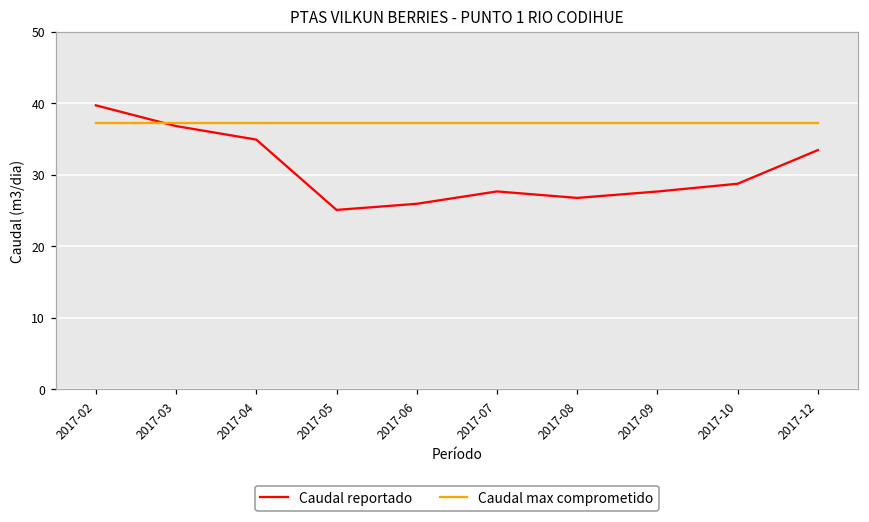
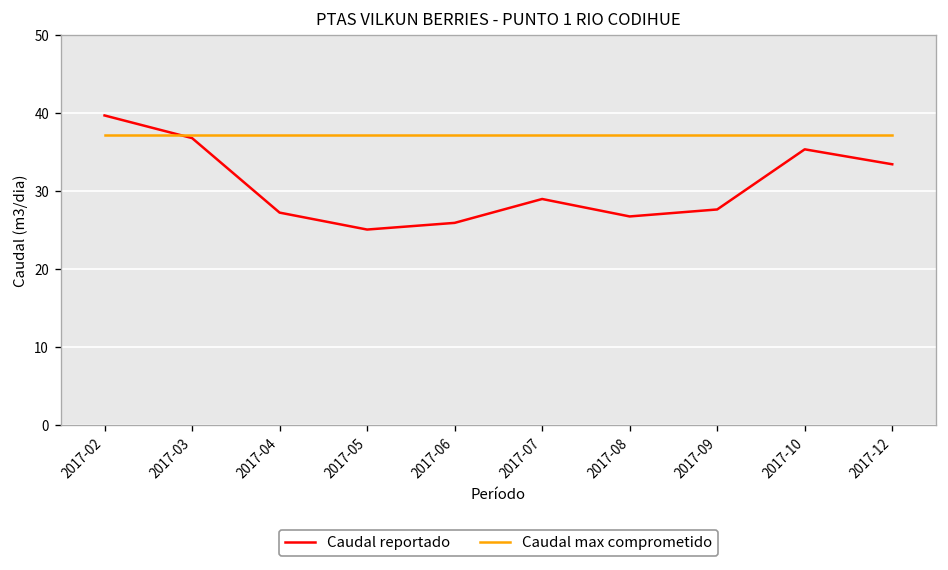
  {
    "Caudal reportado": {
      "2017-02": 40,
-     "2017-04": 35,
+     "2017-04": 27,
      "2017-05": 25,
      "2017-06": 26,
-     "2017-07": 28,
+     "2017-07": 29,
      "2017-08": 27,
      "2017-09": 28,
-     "2017-10": 29,
+     "2017-10": 35,
      "2017-12": 33
    },
    "Caudal max comprometido": {
      "2017-02": 37,
      "2017-04": 37,
      "2017-05": 37,
      "2017-06": 37,
      "2017-07": 37,
      "2017-08": 37,
      "2017-09": 37,
      "2017-10": 37,
      "2017-12": 37
    }
  }
